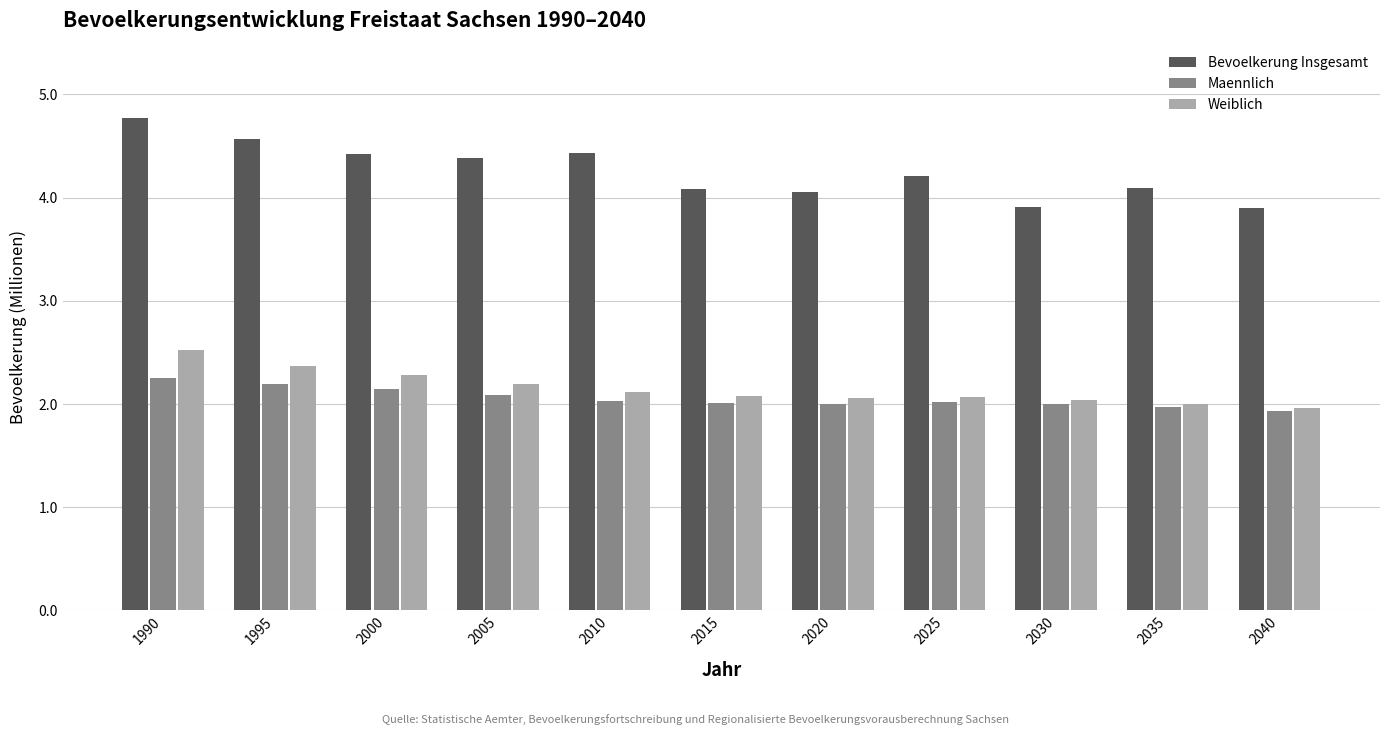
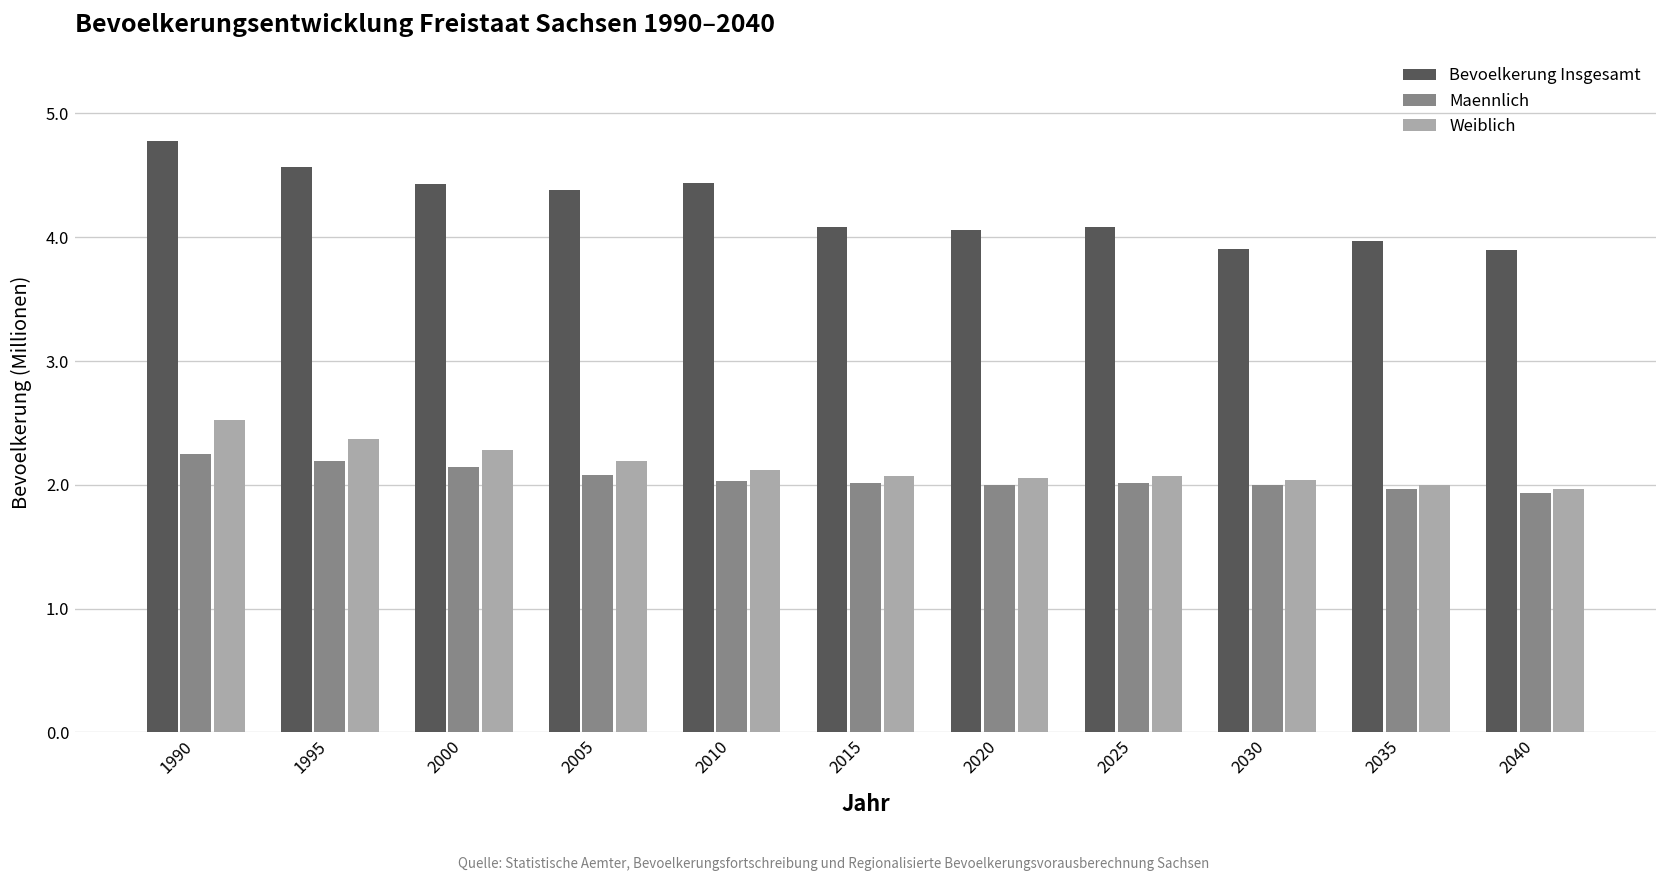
  {
    "Bevoelkerung Insgesamt": {
      "1990": 4.78,
      "1995": 4.57,
      "2000": 4.43,
      "2005": 4.38,
      "2010": 4.44,
      "2015": 4.08,
      "2020": 4.06,
-     "2025": 4.21,
+     "2025": 4.09,
      "2030": 3.90,
-     "2035": 4.09,
+     "2035": 3.97,
      "2040": 3.89
    }
  }
